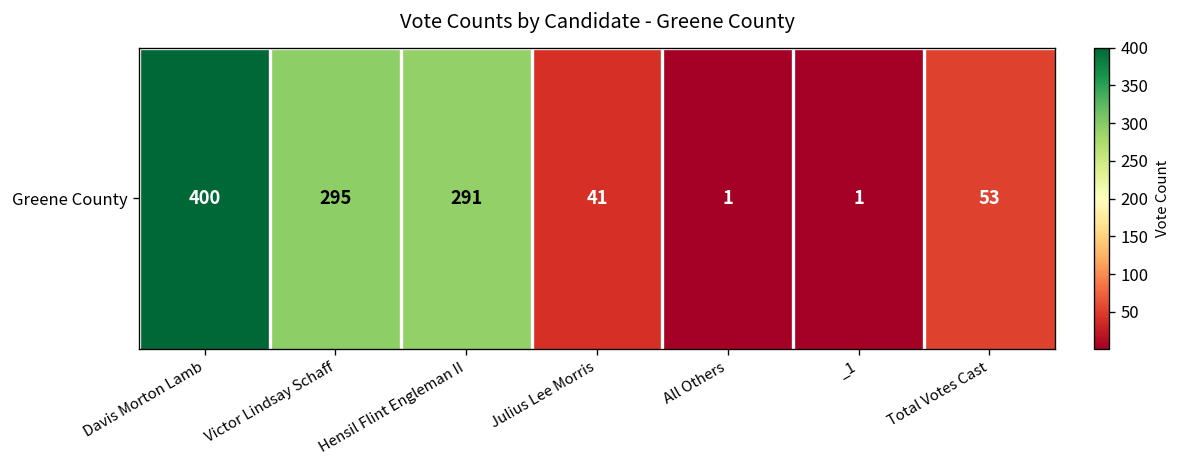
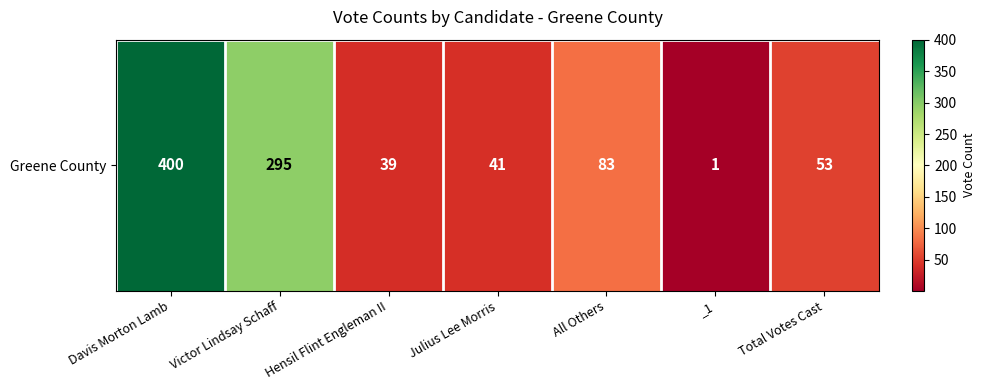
  {
    "Greene County": {
      "Davis Morton Lamb": 400,
      "Victor Lindsay Schaff": 295,
-     "Hensil Flint Engleman II": 291,
+     "Hensil Flint Engleman II": 39,
      "Julius Lee Morris": 41,
-     "All Others": 1,
+     "All Others": 83,
      "_1": 1,
      "Total Votes Cast": 53
    }
  }
